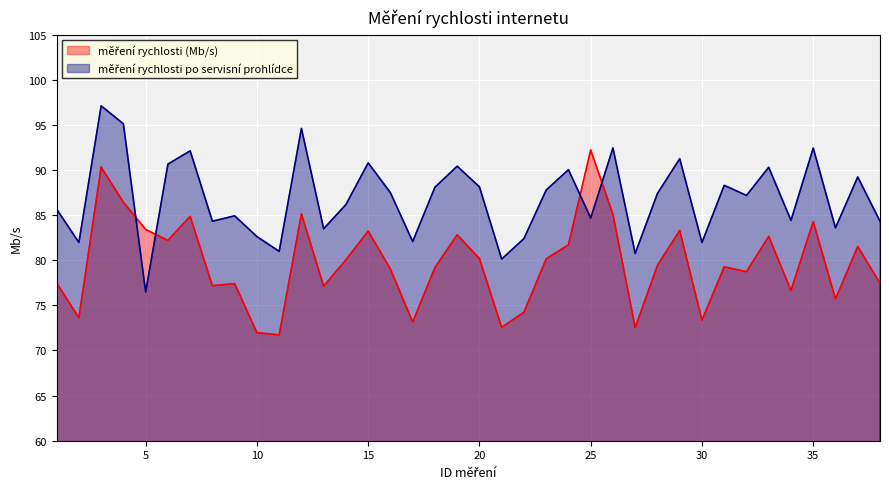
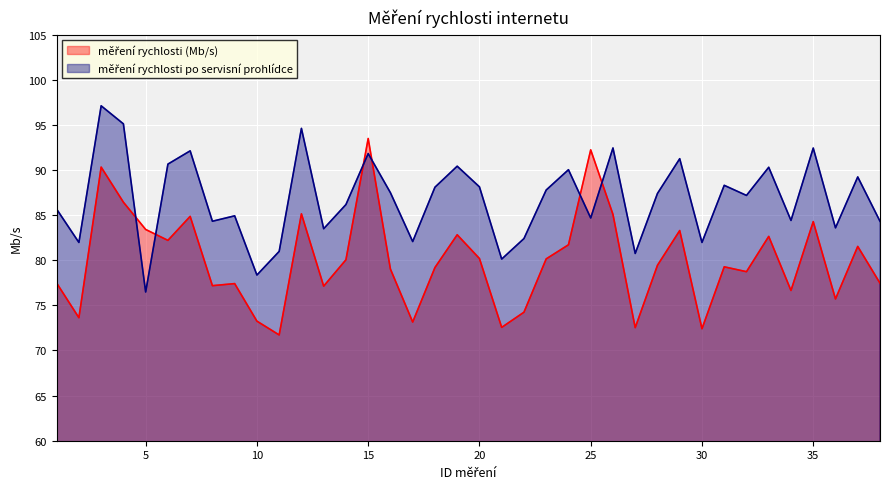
  {
    "měření rychlosti (Mb/s)": {
      "5": 83,
-     "10": 72,
-     "15": 83,
+     "10": 73,
+     "15": 93,
      "20": 80,
      "25": 92,
-     "30": 73,
+     "30": 72,
      "35": 84
    },
    "měření rychlosti po servisní prohlídce": {
      "5": 76,
-     "10": 83,
-     "15": 91,
+     "10": 78,
+     "15": 92,
      "20": 88,
      "25": 85,
      "30": 82,
      "35": 92
    }
  }
